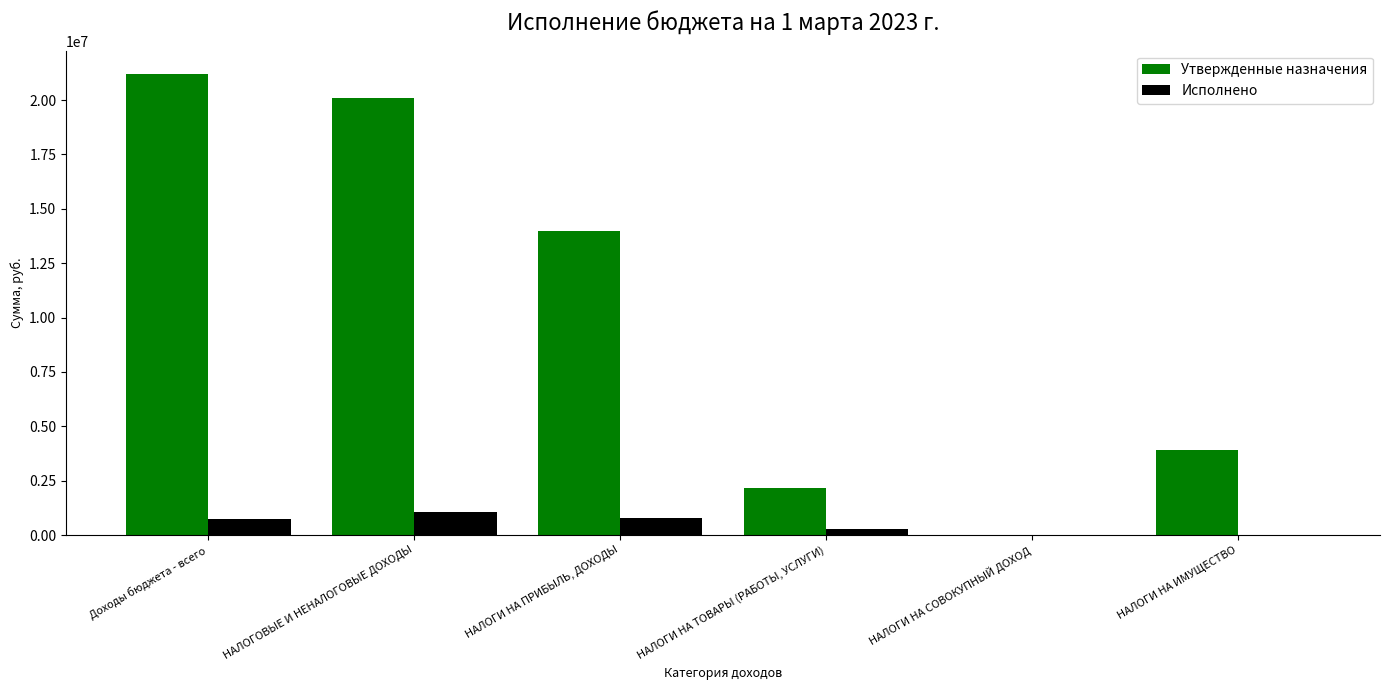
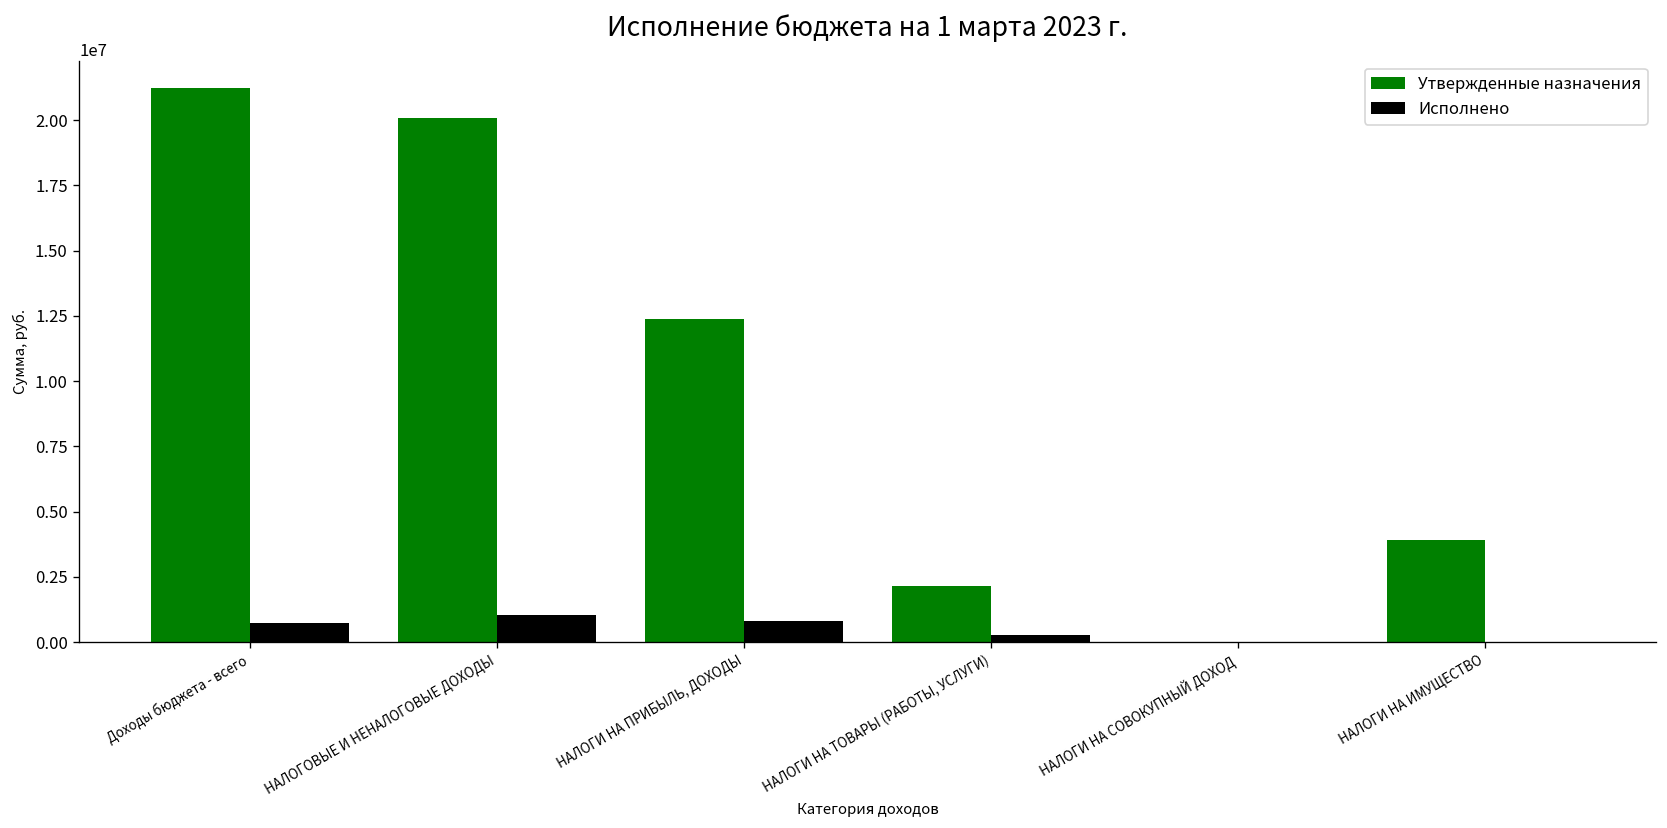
  {
    "Утвержденные назначения": {
      "Доходы бюджета - всего": 21200000,
      "НАЛОГОВЫЕ И НЕНАЛОГОВЫЕ ДОХОДЫ": 20100000,
-     "НАЛОГИ НА ПРИБЫЛЬ, ДОХОДЫ": 14000000,
+     "НАЛОГИ НА ПРИБЫЛЬ, ДОХОДЫ": 12400000,
      "НАЛОГИ НА ТОВАРЫ (РАБОТЫ, УСЛУГИ)": 2100000,
      "НАЛОГИ НА ИМУЩЕСТВО": 3900000
    },
    "Исполнено": {
      "Доходы бюджета - всего": 700000,
      "НАЛОГОВЫЕ И НЕНАЛОГОВЫЕ ДОХОДЫ": 1000000,
      "НАЛОГИ НА ПРИБЫЛЬ, ДОХОДЫ": 800000,
      "НАЛОГИ НА ТОВАРЫ (РАБОТЫ, УСЛУГИ)": 300000,
      "НАЛОГИ НА СОВОКУПНЫЙ ДОХОД": 0,
      "НАЛОГИ НА ИМУЩЕСТВО": 0
    }
  }
